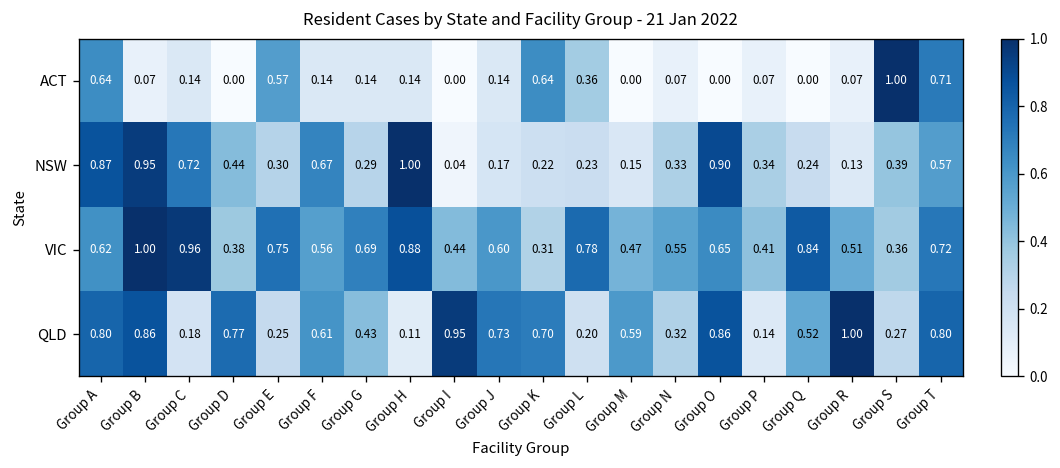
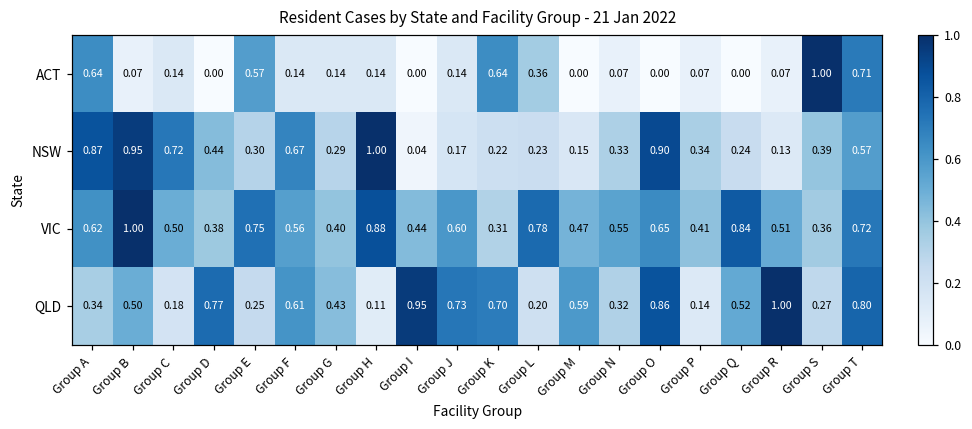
  {
    "ACT": {
      "Group A": 0.64,
      "Group B": 0.07,
      "Group C": 0.14,
      "Group D": 0.00,
      "Group E": 0.57,
      "Group F": 0.14,
      "Group G": 0.14,
      "Group H": 0.14,
      "Group I": 0.00,
      "Group J": 0.14,
      "Group K": 0.64,
      "Group L": 0.36,
      "Group M": 0.00,
      "Group N": 0.07,
      "Group O": 0.00,
      "Group P": 0.07,
      "Group Q": 0.00,
      "Group R": 0.07,
      "Group S": 1.00,
      "Group T": 0.71
    },
    "NSW": {
      "Group A": 0.87,
      "Group B": 0.95,
      "Group C": 0.72,
      "Group D": 0.44,
      "Group E": 0.30,
      "Group F": 0.67,
      "Group G": 0.29,
      "Group H": 1.00,
      "Group I": 0.04,
      "Group J": 0.17,
      "Group K": 0.22,
      "Group L": 0.23,
      "Group M": 0.15,
      "Group N": 0.33,
      "Group O": 0.90,
      "Group P": 0.34,
      "Group Q": 0.24,
      "Group R": 0.13,
      "Group S": 0.39,
      "Group T": 0.57
    },
    "VIC": {
      "Group A": 0.62,
      "Group B": 1.00,
-     "Group C": 0.96,
+     "Group C": 0.50,
      "Group D": 0.38,
      "Group E": 0.75,
      "Group F": 0.56,
-     "Group G": 0.69,
+     "Group G": 0.40,
      "Group H": 0.88,
      "Group I": 0.44,
      "Group J": 0.60,
      "Group K": 0.31,
      "Group L": 0.78,
      "Group M": 0.47,
      "Group N": 0.55,
      "Group O": 0.65,
      "Group P": 0.41,
      "Group Q": 0.84,
      "Group R": 0.51,
      "Group S": 0.36,
      "Group T": 0.72
    },
    "QLD": {
-     "Group A": 0.80,
-     "Group B": 0.86,
+     "Group A": 0.34,
+     "Group B": 0.50,
      "Group C": 0.18,
      "Group D": 0.77,
      "Group E": 0.25,
      "Group F": 0.61,
      "Group G": 0.43,
      "Group H": 0.11,
      "Group I": 0.95,
      "Group J": 0.73,
      "Group K": 0.70,
      "Group L": 0.20,
      "Group M": 0.59,
      "Group N": 0.32,
      "Group O": 0.86,
      "Group P": 0.14,
      "Group Q": 0.52,
      "Group R": 1.00,
      "Group S": 0.27,
      "Group T": 0.80
    }
  }
